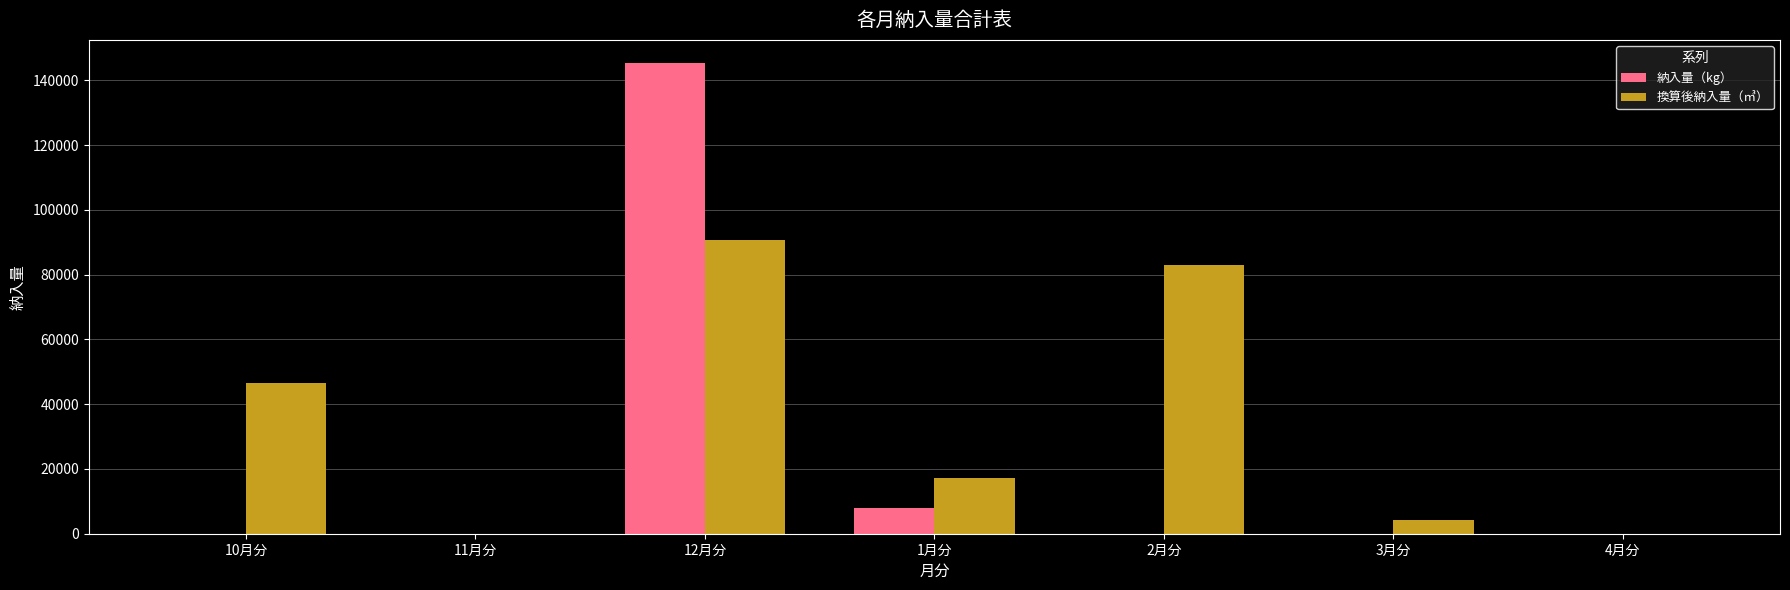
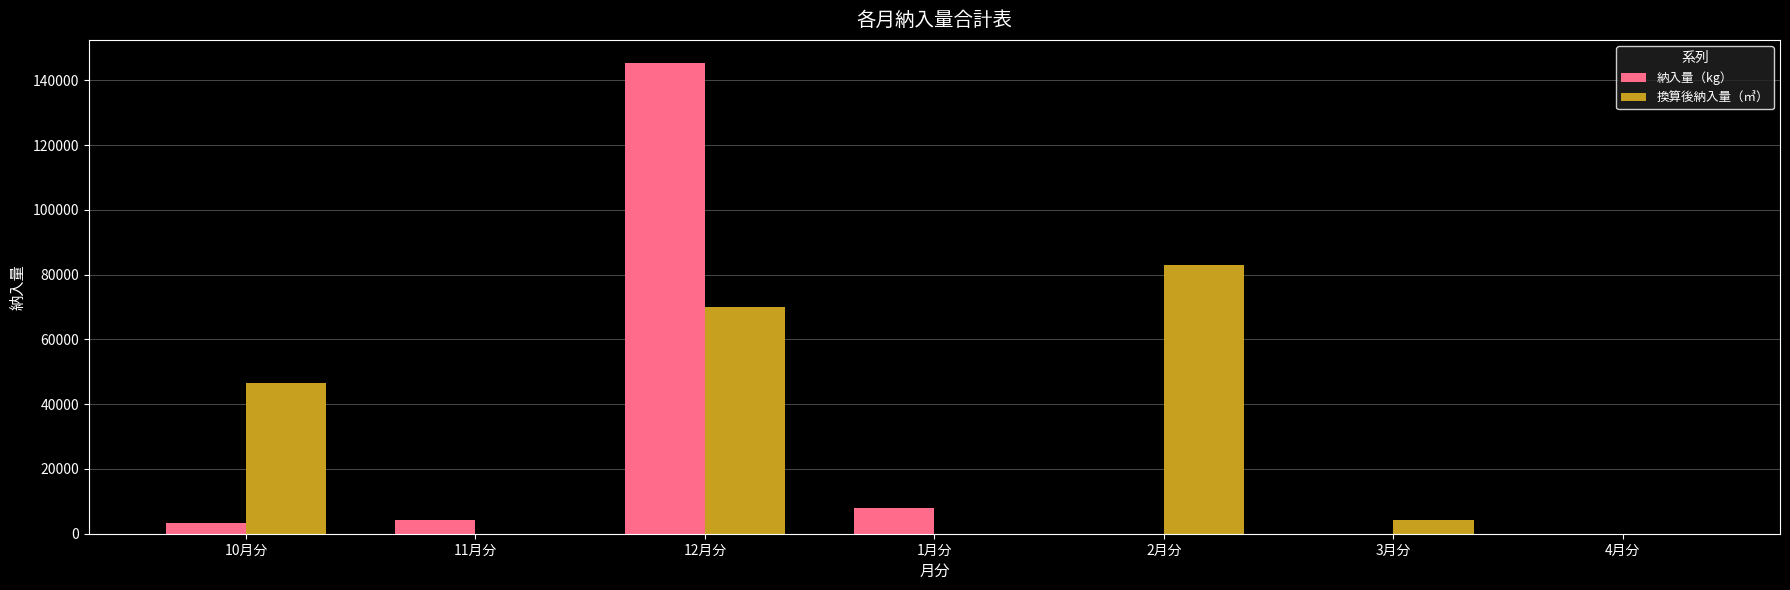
  {
    "納入量（kg）": {
-     "10月分": 0,
-     "11月分": 0,
+     "10月分": 3000,
+     "11月分": 4000,
      "12月分": 145000,
      "1月分": 8000
    },
    "換算後納入量（㎥）": {
      "10月分": 46000,
-     "12月分": 91000,
-     "1月分": 17000,
+     "12月分": 70000,
+     "1月分": 0,
      "2月分": 83000,
      "3月分": 4000
    }
  }
